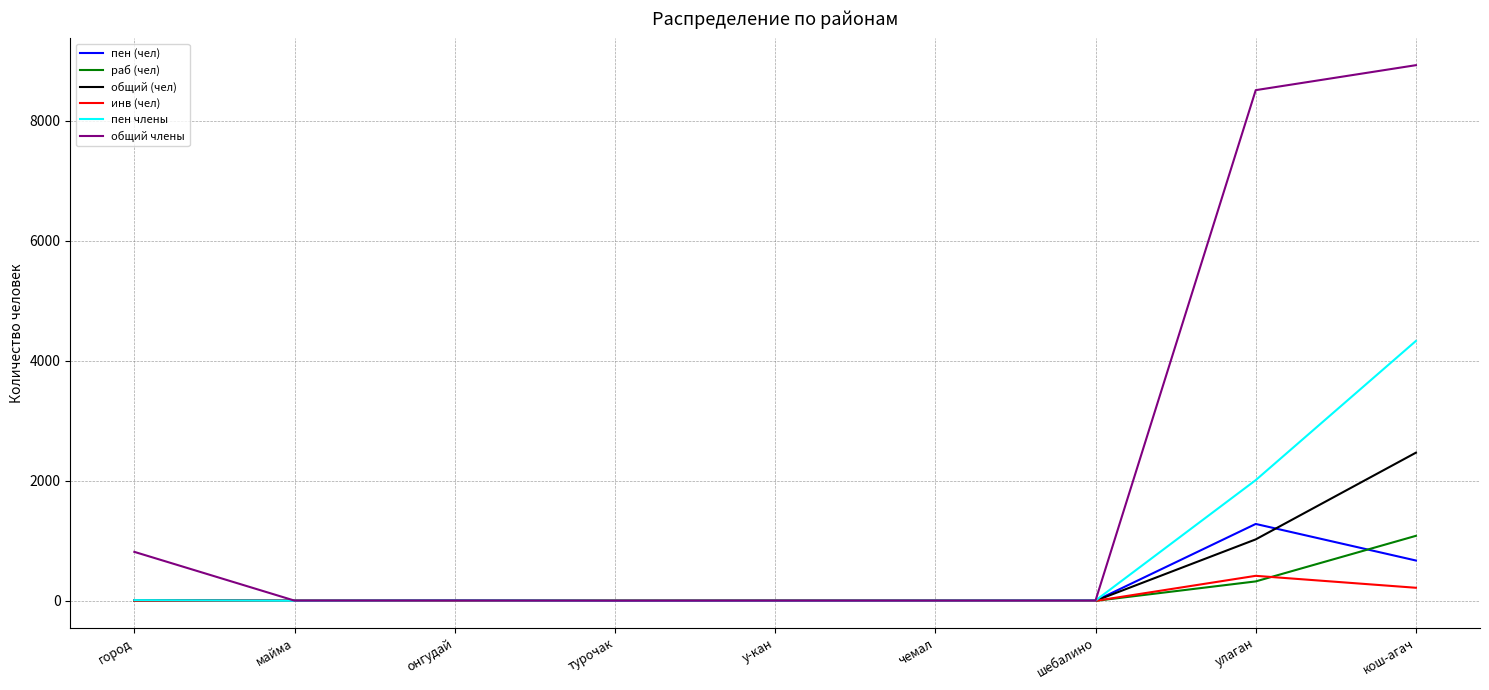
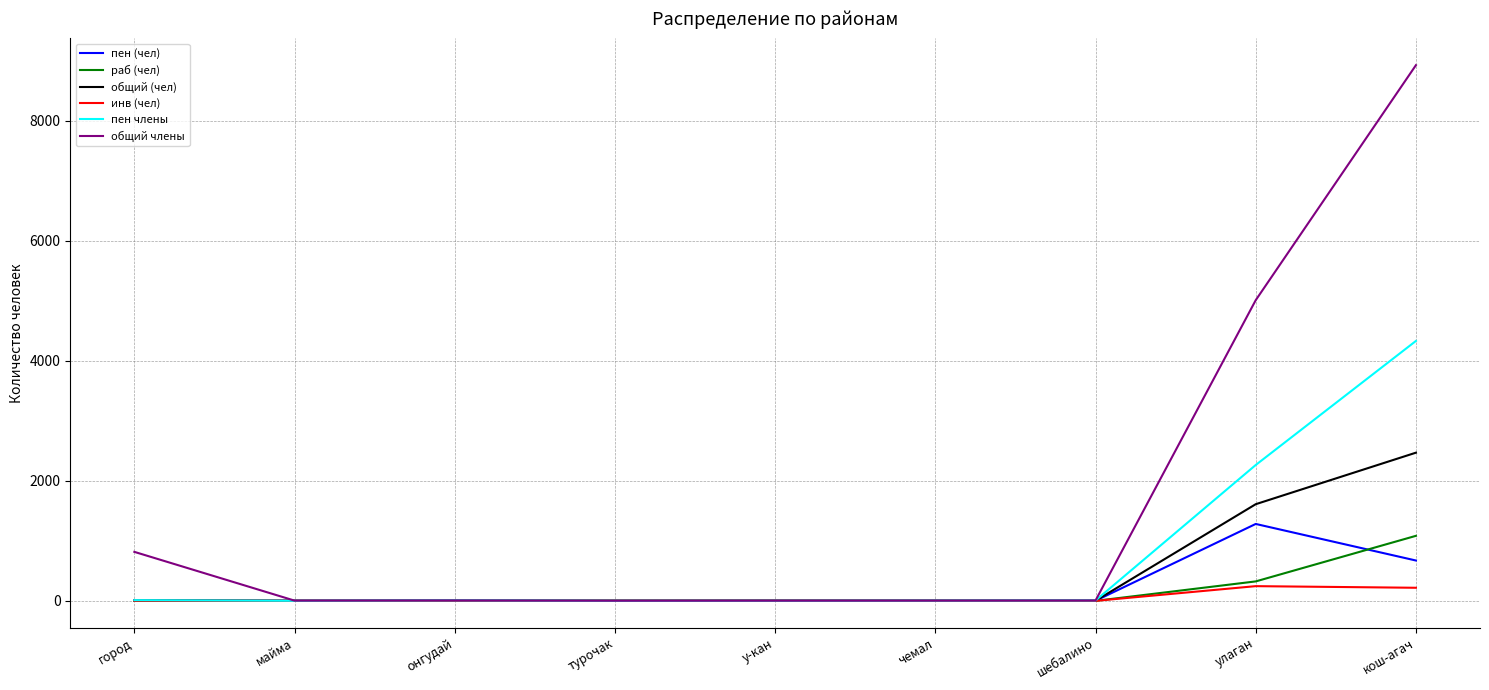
  {
    "пен (чел)": {
      "улаган": 1300,
      "кош-агач": 700
    },
    "раб (чел)": {
      "улаган": 300,
      "кош-агач": 1100
    },
    "общий (чел)": {
-     "улаган": 1000,
+     "улаган": 1600,
      "кош-агач": 2500
    },
    "инв (чел)": {
-     "улаган": 400,
+     "улаган": 200,
      "кош-агач": 200
    },
    "пен члены": {
-     "улаган": 2000,
+     "улаган": 2300,
      "кош-агач": 4300
    },
    "общий члены": {
      "город": 800,
-     "улаган": 8500,
+     "улаган": 5000,
      "кош-агач": 8900
    }
  }
